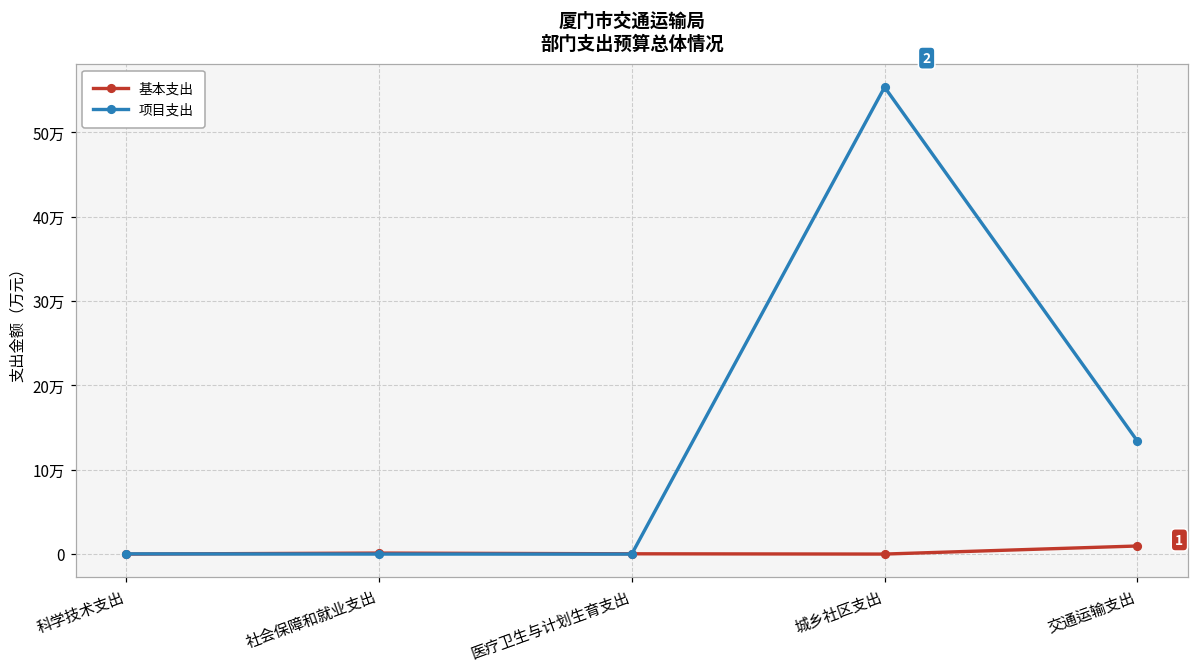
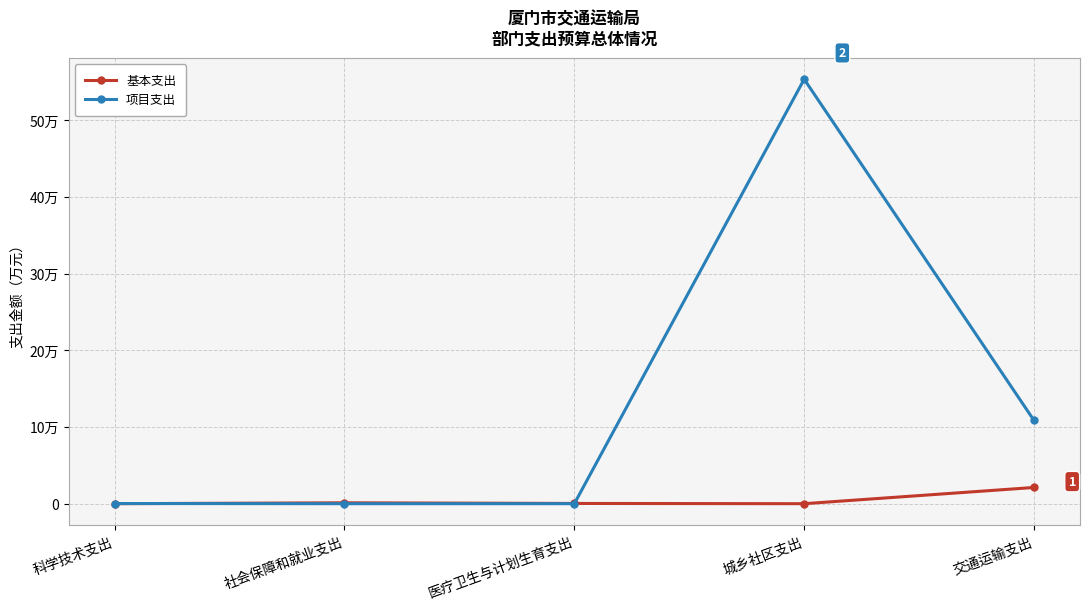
  {
    "基本支出": {
      "城乡社区支出": "0万",
-     "交通运输支出": "1万"
+     "交通运输支出": "2万"
    },
    "项目支出": {
      "城乡社区支出": "55万",
-     "交通运输支出": "13万"
+     "交通运输支出": "11万"
    }
  }
